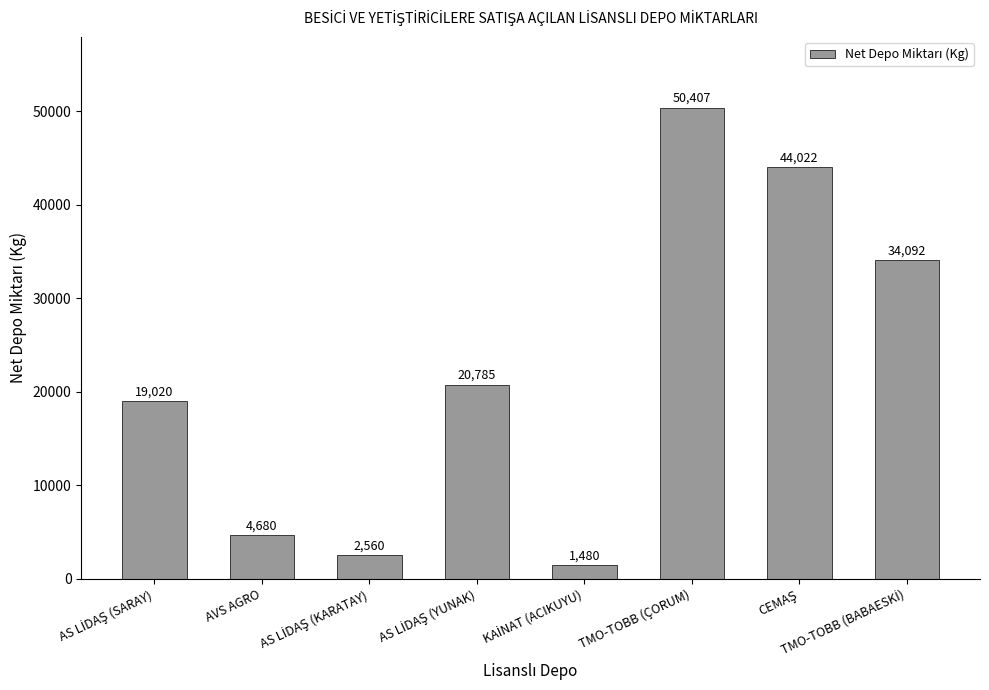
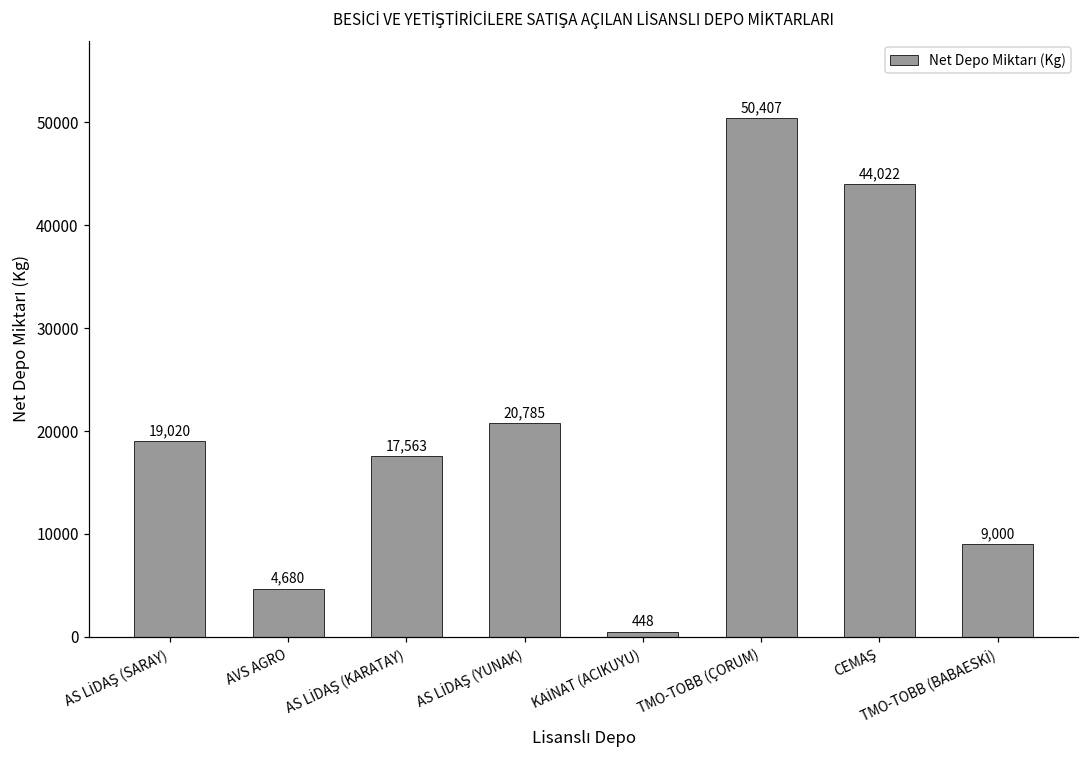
  {
    "AS LİDAŞ (SARAY)": "19,020",
    "AVS AGRO": "4,680",
-   "AS LİDAŞ (KARATAY)": "2,560",
+   "AS LİDAŞ (KARATAY)": "17,563",
    "AS LİDAŞ (YUNAK)": "20,785",
-   "KAİNAT (ACIKUYU)": "1,480",
+   "KAİNAT (ACIKUYU)": "448",
    "TMO-TOBB (ÇORUM)": "50,407",
    "CEMAŞ": "44,022",
-   "TMO-TOBB (BABAESKİ)": "34,092"
+   "TMO-TOBB (BABAESKİ)": "9,000"
  }
